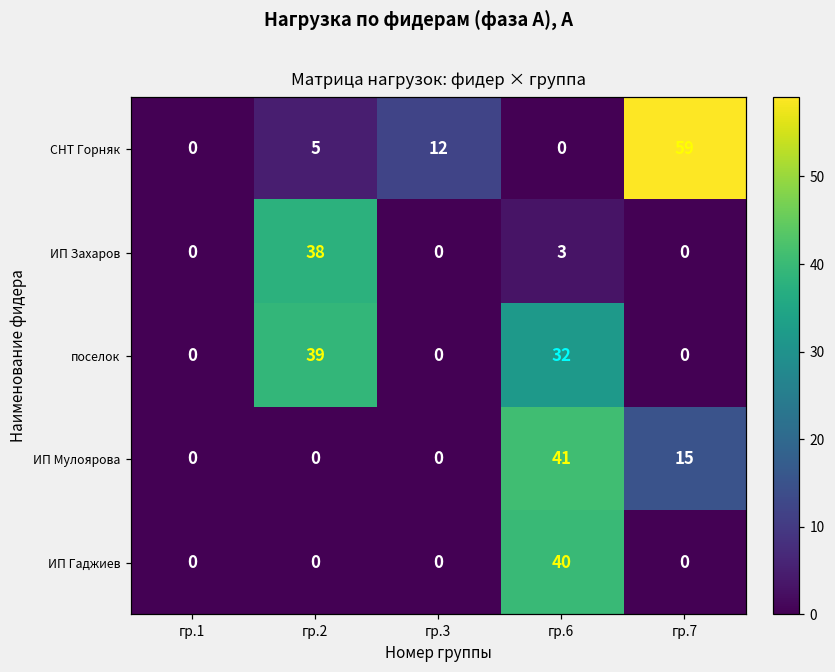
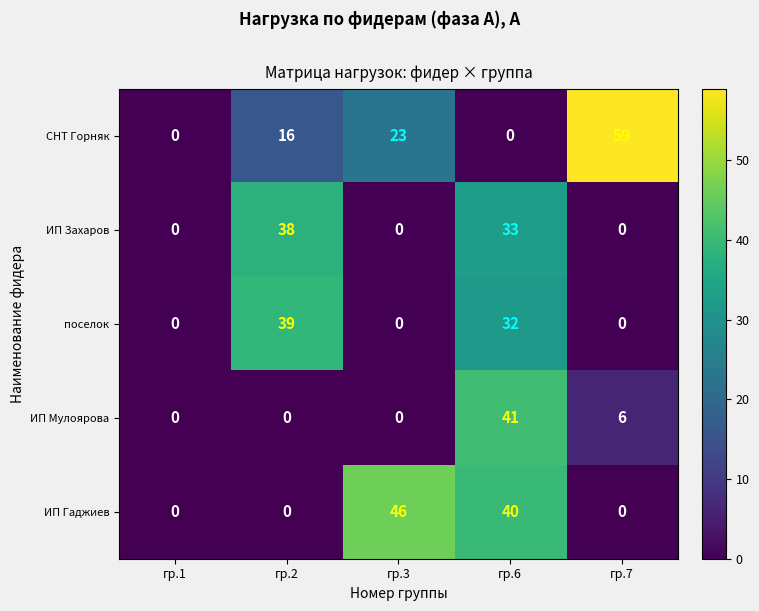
  {
    "СНТ Горняк": {
      "гр.1": 0,
-     "гр.2": 5,
-     "гр.3": 12,
+     "гр.2": 16,
+     "гр.3": 23,
      "гр.6": 0
    },
    "ИП Захаров": {
      "гр.1": 0,
      "гр.2": 38,
      "гр.3": 0,
-     "гр.6": 3,
+     "гр.6": 33,
      "гр.7": 0
    },
    "поселок": {
      "гр.1": 0,
      "гр.2": 39,
      "гр.3": 0,
      "гр.6": 32,
      "гр.7": 0
    },
    "ИП Мулоярова": {
      "гр.1": 0,
      "гр.2": 0,
      "гр.3": 0,
      "гр.6": 41,
-     "гр.7": 15
+     "гр.7": 6
    },
    "ИП Гаджиев": {
      "гр.1": 0,
      "гр.2": 0,
-     "гр.3": 0,
+     "гр.3": 46,
      "гр.6": 40,
      "гр.7": 0
    }
  }
